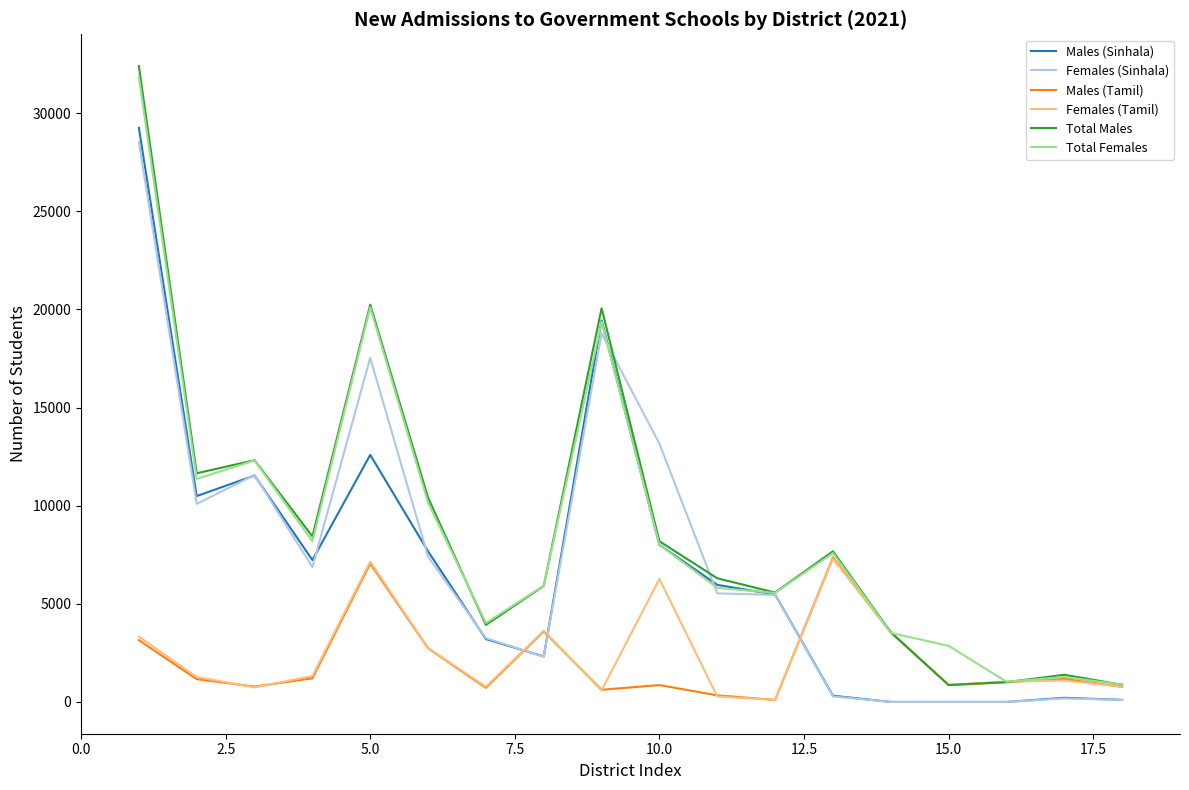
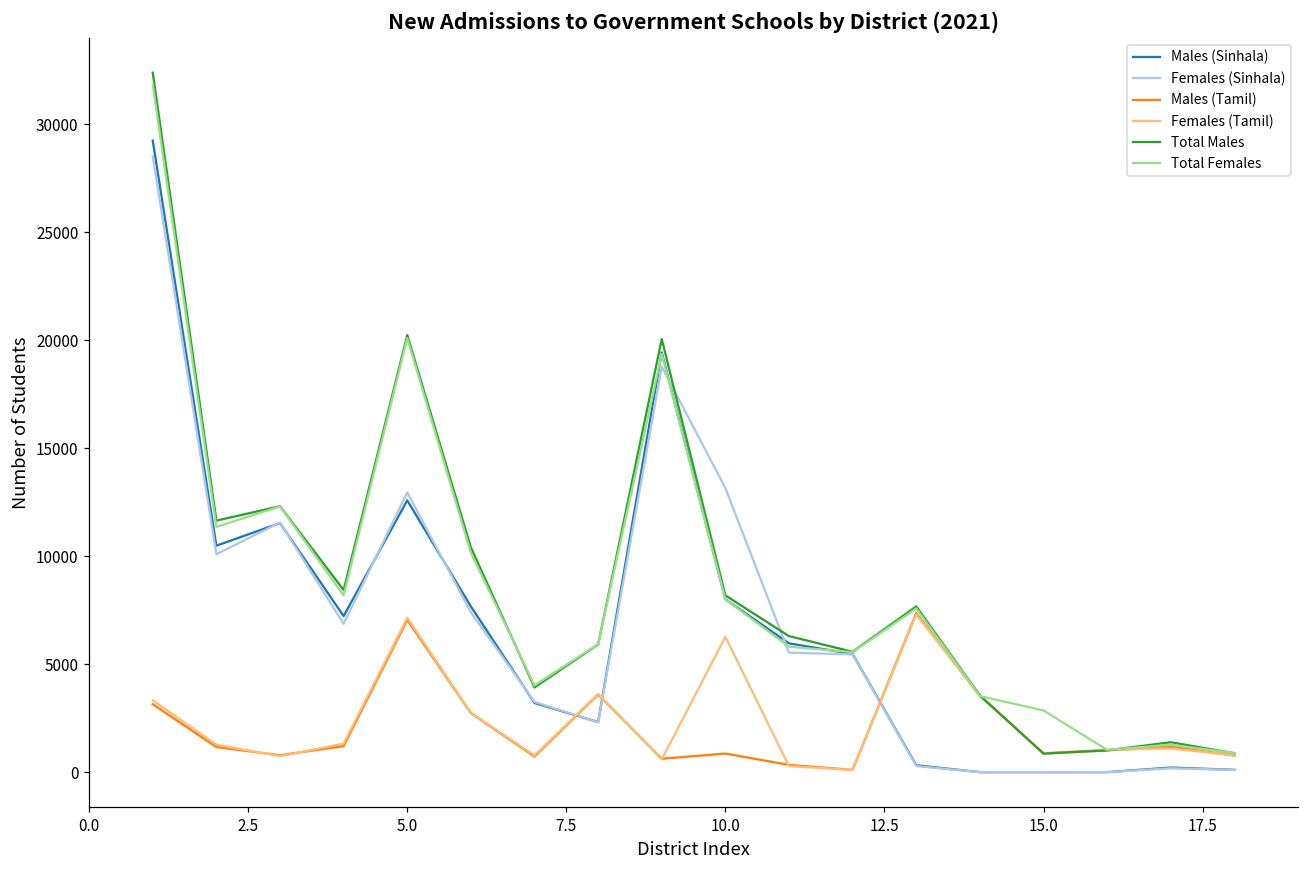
  {
    "Males (Sinhala)": {
      "5.0": 12600
    },
    "Females (Sinhala)": {
-     "5.0": 17500,
+     "5.0": 13000,
      "10.0": 13200
    },
    "Males (Tamil)": {
      "10.0": 900
    },
    "Females (Tamil)": {
      "10.0": 6300
    },
    "Total Males": {
      "5.0": 20200,
      "10.0": 8200
    },
    "Total Females": {
      "5.0": 20100,
      "15.0": 2900
    }
  }
